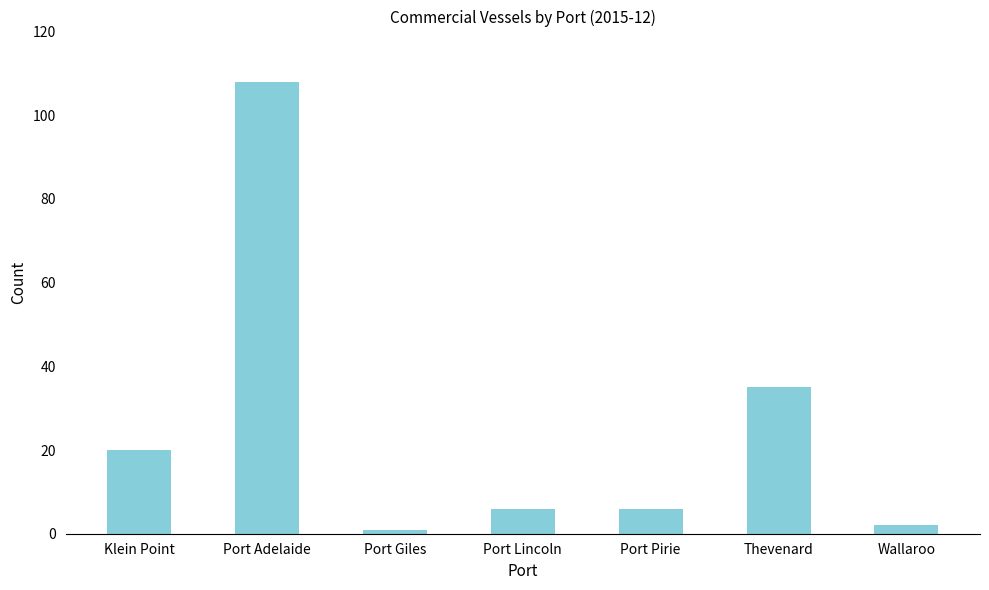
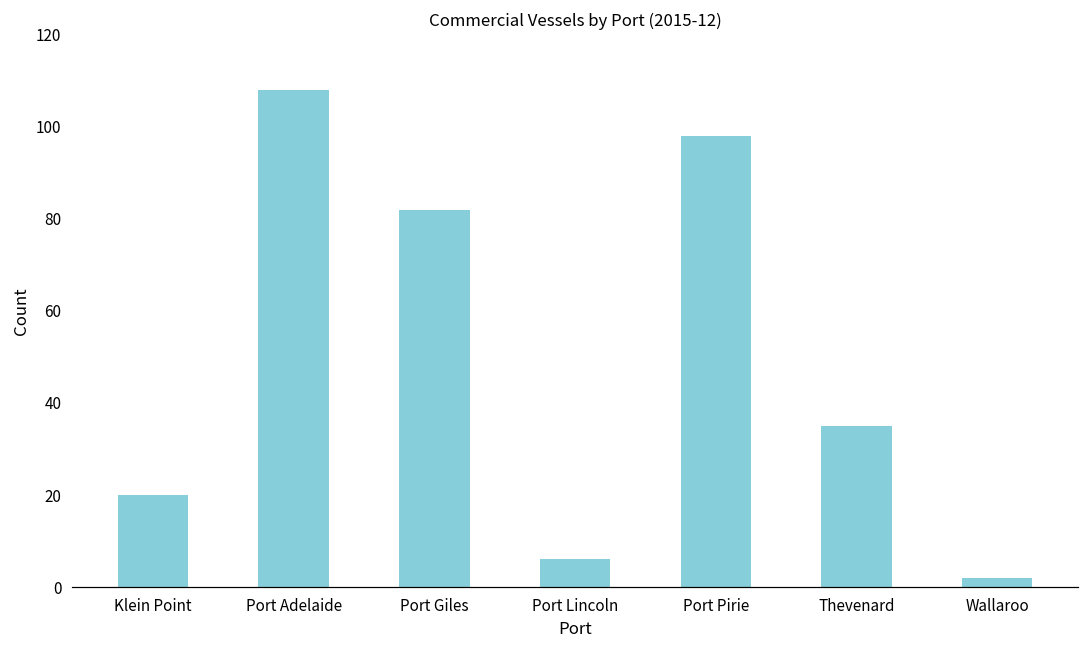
  {
    "Klein Point": 20,
    "Port Adelaide": 108,
-   "Port Giles": 1,
+   "Port Giles": 82,
    "Port Lincoln": 6,
-   "Port Pirie": 6,
+   "Port Pirie": 98,
    "Thevenard": 35,
    "Wallaroo": 2
  }
